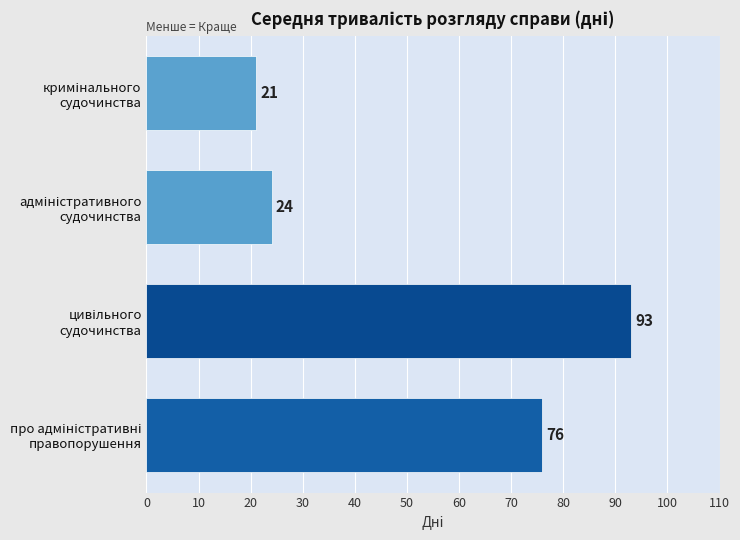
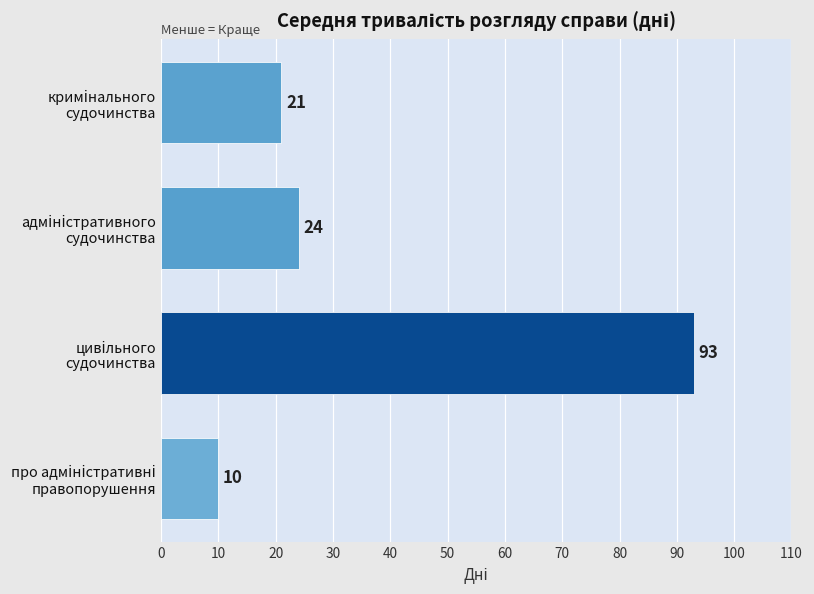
  {
    "кримінального судочинства": 21,
    "адміністративного судочинства": 24,
    "цивільного судочинства": 93,
-   "про адміністративні правопорушення": 76
+   "про адміністративні правопорушення": 10
  }
